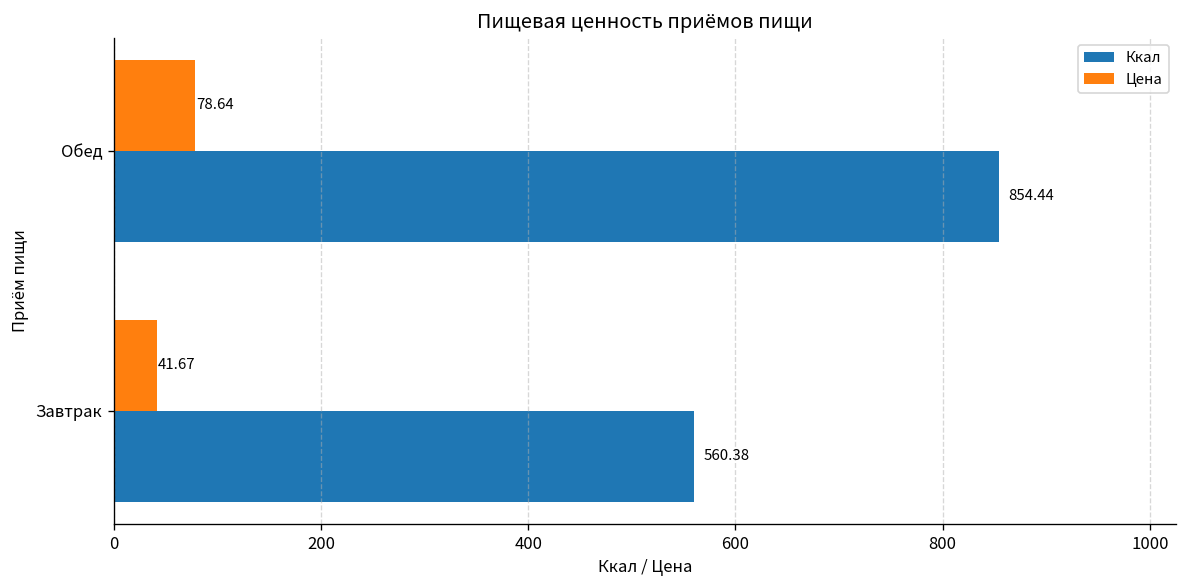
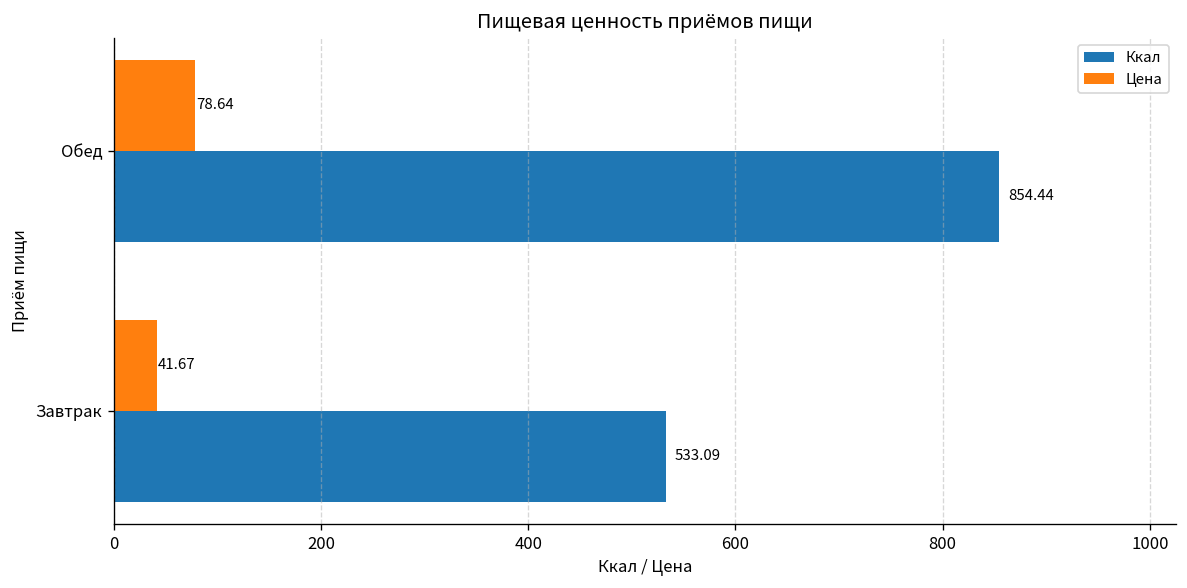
  {
    "Ккал": {
      "Обед": 854.44,
-     "Завтрак": 560.38
+     "Завтрак": 533.09
    },
    "Цена": {
      "Обед": 78.64,
      "Завтрак": 41.67
    }
  }
